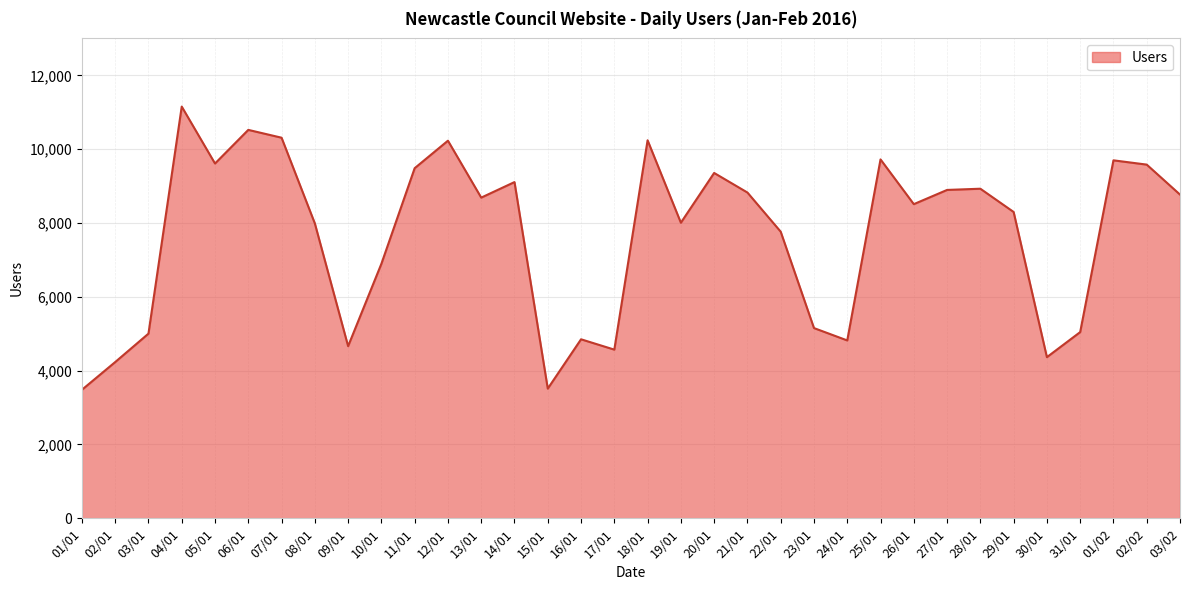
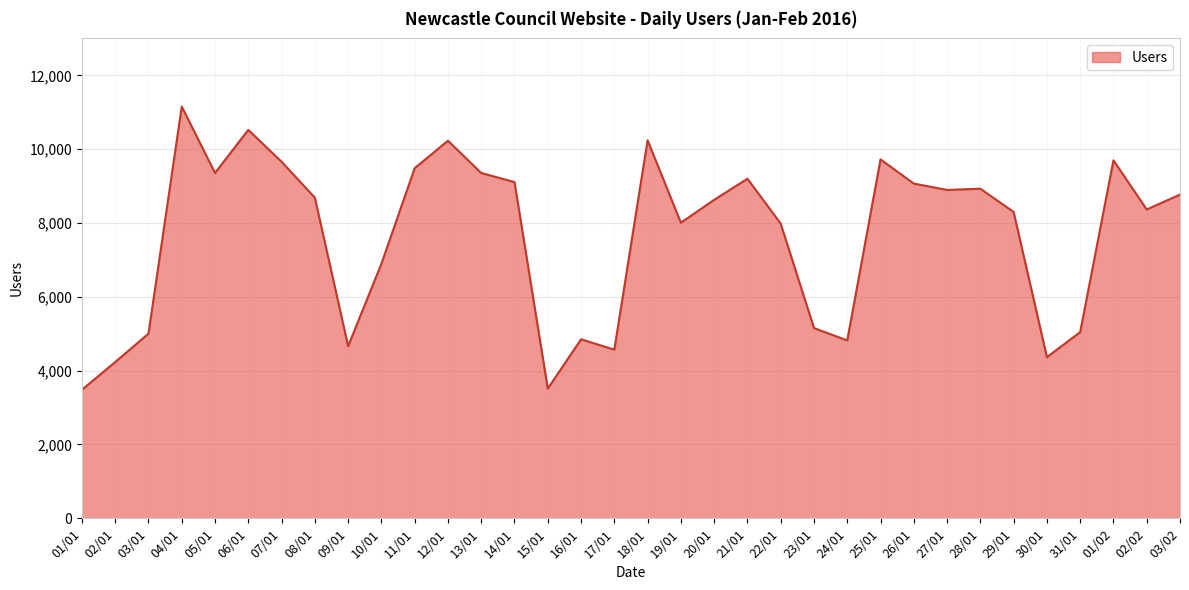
  {
    "01/01": "3,500",
    "02/01": "4,200",
    "03/01": "5,000",
    "04/01": "11,200",
-   "05/01": "9,600",
+   "05/01": "9,400",
    "06/01": "10,500",
-   "07/01": "10,300",
-   "08/01": "8,000",
+   "07/01": "9,700",
+   "08/01": "8,700",
    "09/01": "4,700",
    "10/01": "6,900",
    "11/01": "9,500",
    "12/01": "10,200",
-   "13/01": "8,700",
+   "13/01": "9,400",
    "14/01": "9,100",
    "15/01": "3,500",
    "16/01": "4,800",
    "17/01": "4,600",
    "18/01": "10,200",
    "19/01": "8,000",
-   "20/01": "9,400",
-   "21/01": "8,800",
-   "22/01": "7,800",
+   "20/01": "8,600",
+   "21/01": "9,200",
+   "22/01": "8,000",
    "23/01": "5,200",
    "24/01": "4,800",
    "25/01": "9,700",
-   "26/01": "8,500",
+   "26/01": "9,100",
    "27/01": "8,900",
    "28/01": "8,900",
    "29/01": "8,300",
    "30/01": "4,400",
    "31/01": "5,000",
    "01/02": "9,700",
-   "02/02": "9,600",
+   "02/02": "8,400",
    "03/02": "8,800"
  }
